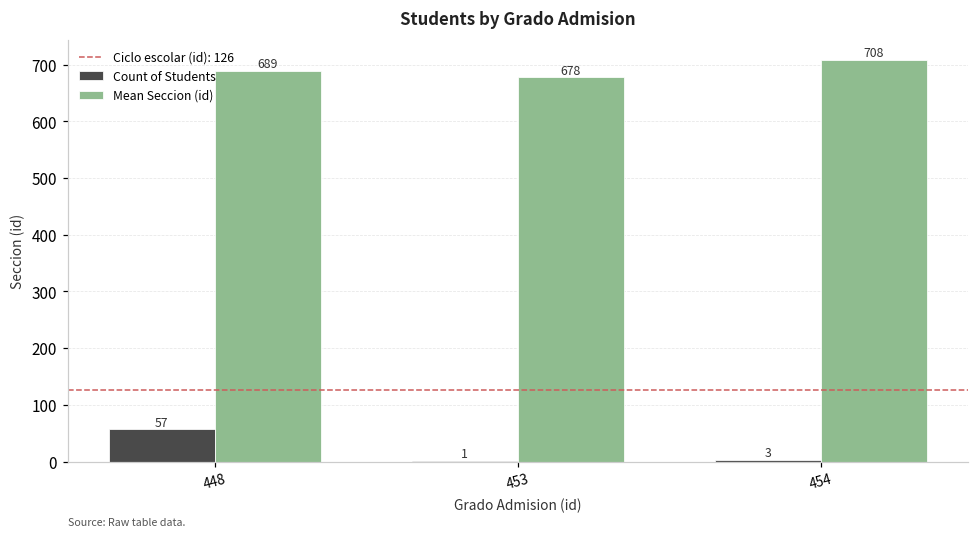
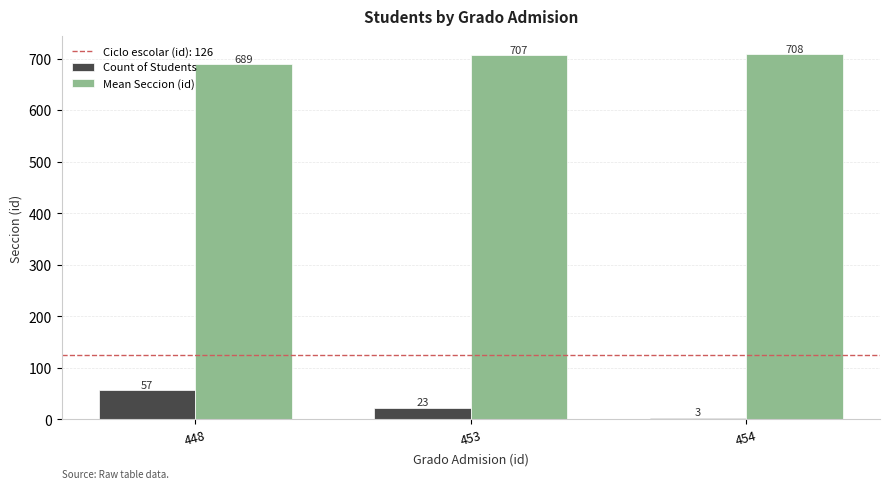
  {
    "Count of Students": {
      "448": 57,
-     "453": 1,
+     "453": 23,
      "454": 3
    },
    "Mean Seccion (id)": {
      "448": 689,
-     "453": 678,
+     "453": 707,
      "454": 708
    }
  }
